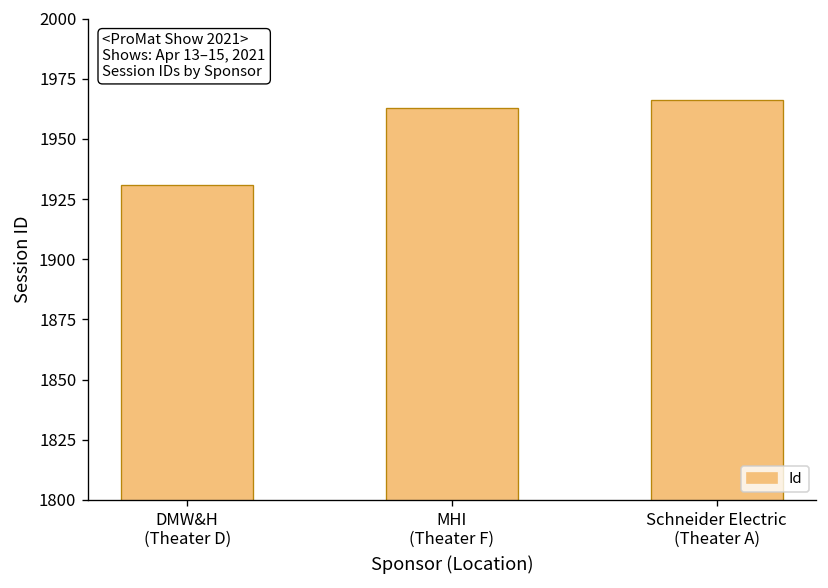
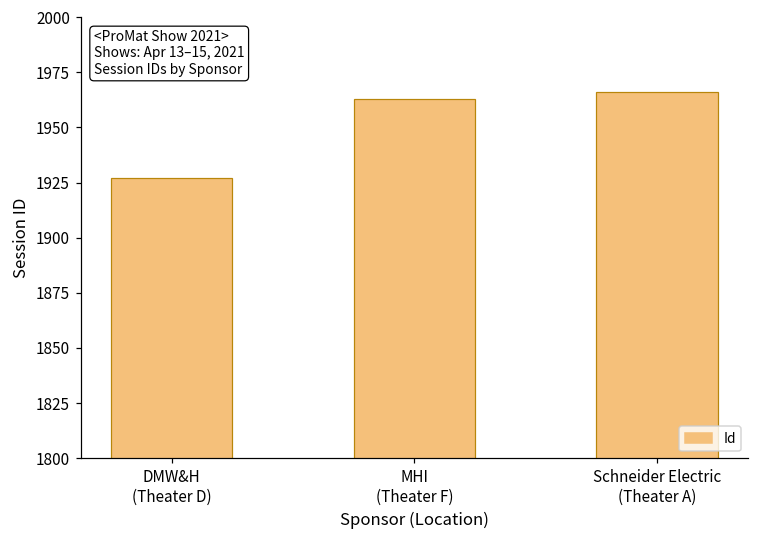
  {
-   "DMW&H (Theater D)": 1931,
+   "DMW&H (Theater D)": 1927,
    "MHI (Theater F)": 1963,
    "Schneider Electric (Theater A)": 1966
  }
